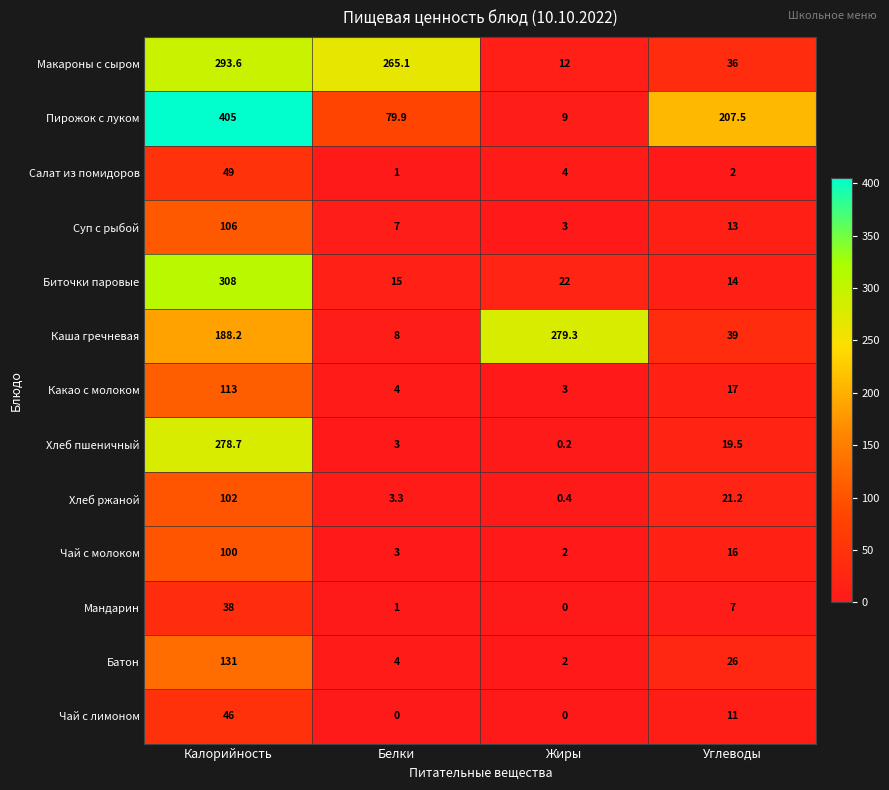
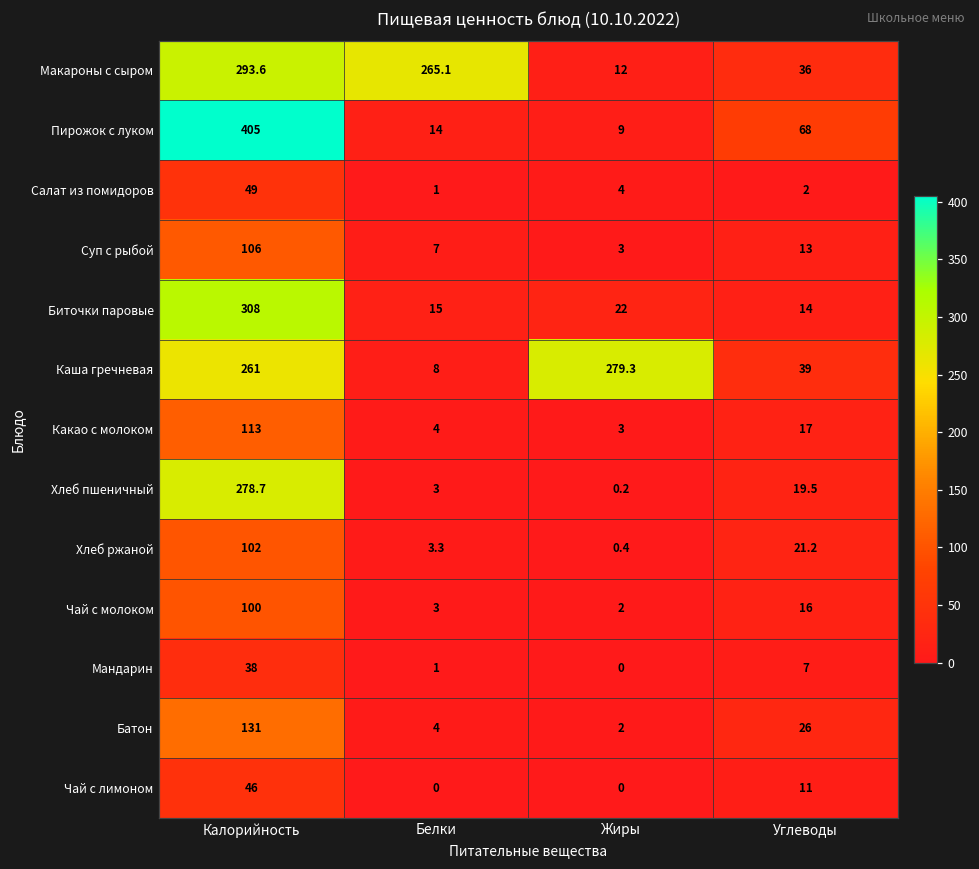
  {
    "Макароны с сыром": {
      "Калорийность": 293.6,
      "Белки": 265.1,
      "Жиры": 12,
      "Углеводы": 36
    },
    "Пирожок с луком": {
      "Калорийность": 405,
-     "Белки": 79.9,
+     "Белки": 14,
      "Жиры": 9,
-     "Углеводы": 207.5
+     "Углеводы": 68
    },
    "Салат из помидоров": {
      "Калорийность": 49,
      "Белки": 1,
      "Жиры": 4,
      "Углеводы": 2
    },
    "Суп с рыбой": {
      "Калорийность": 106,
      "Белки": 7,
      "Жиры": 3,
      "Углеводы": 13
    },
    "Биточки паровые": {
      "Калорийность": 308,
      "Белки": 15,
      "Жиры": 22,
      "Углеводы": 14
    },
    "Каша гречневая": {
-     "Калорийность": 188.2,
+     "Калорийность": 261,
      "Белки": 8,
      "Жиры": 279.3,
      "Углеводы": 39
    },
    "Какао с молоком": {
      "Калорийность": 113,
      "Белки": 4,
      "Жиры": 3,
      "Углеводы": 17
    },
    "Хлеб пшеничный": {
      "Калорийность": 278.7,
      "Белки": 3,
      "Жиры": 0.2,
      "Углеводы": 19.5
    },
    "Хлеб ржаной": {
      "Калорийность": 102,
      "Белки": 3.3,
      "Жиры": 0.4,
      "Углеводы": 21.2
    },
    "Чай с молоком": {
      "Калорийность": 100,
      "Белки": 3,
      "Жиры": 2,
      "Углеводы": 16
    },
    "Мандарин": {
      "Калорийность": 38,
      "Белки": 1,
      "Жиры": 0,
      "Углеводы": 7
    },
    "Батон": {
      "Калорийность": 131,
      "Белки": 4,
      "Жиры": 2,
      "Углеводы": 26
    },
    "Чай с лимоном": {
      "Калорийность": 46,
      "Белки": 0,
      "Жиры": 0,
      "Углеводы": 11
    }
  }
